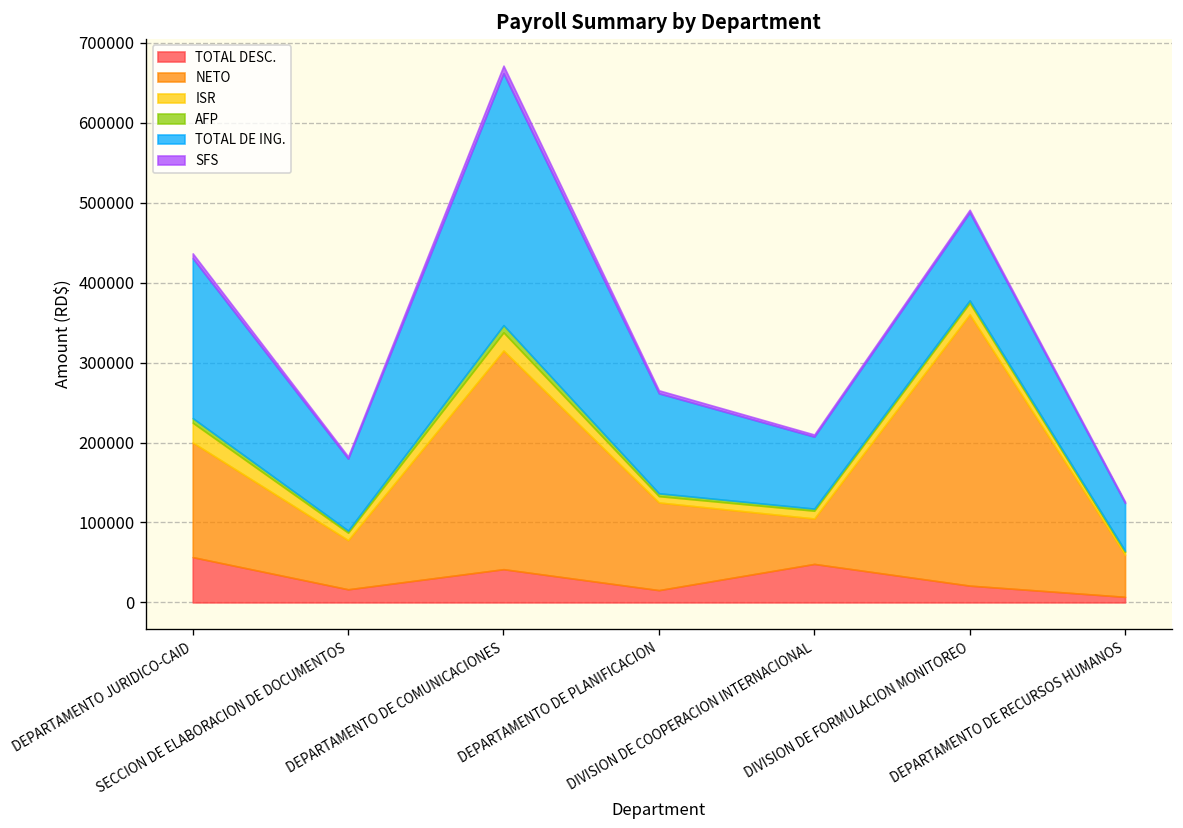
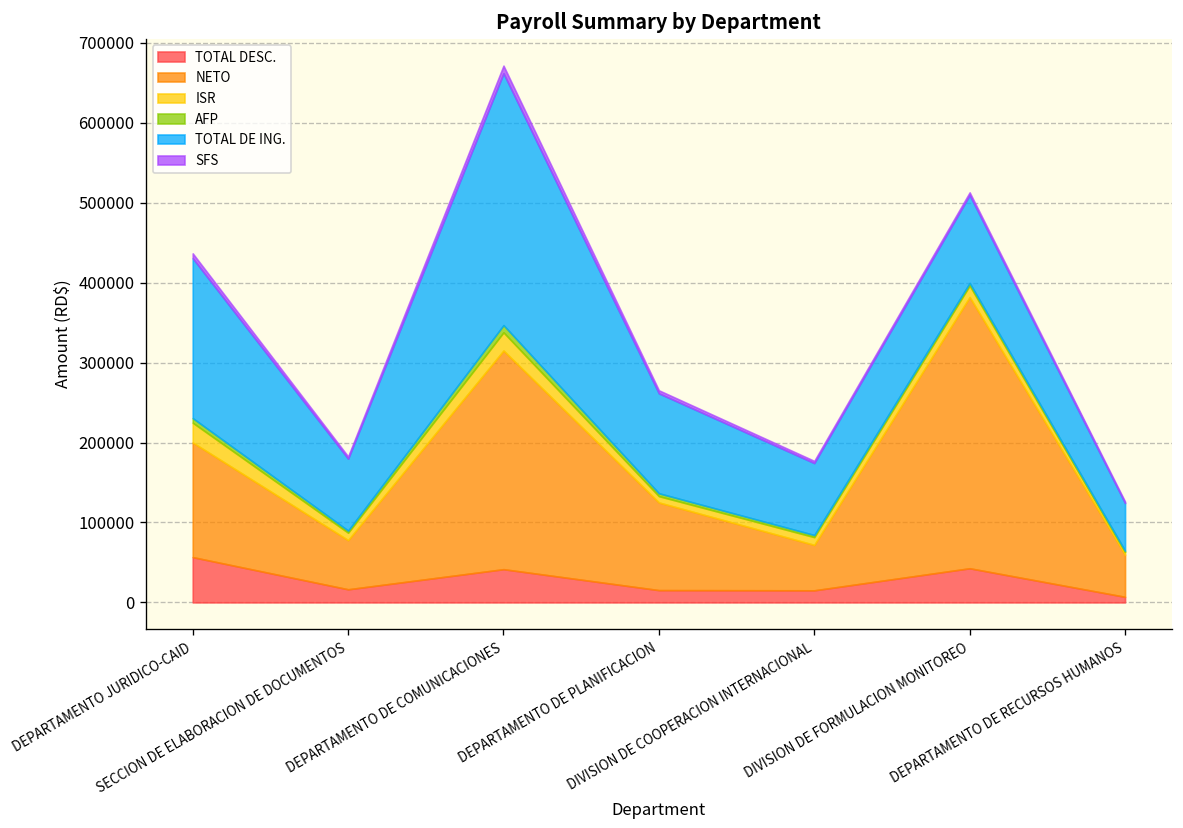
  {
    "TOTAL DESC.": {
      "DEPARTAMENTO JURIDICO-CAID": 60000,
      "SECCION DE ELABORACION DE DOCUMENTOS": 20000,
      "DEPARTAMENTO DE COMUNICACIONES": 40000,
      "DEPARTAMENTO DE PLANIFICACION": 20000,
-     "DIVISION DE COOPERACION INTERNACIONAL": 50000,
-     "DIVISION DE FORMULACION MONITOREO": 20000,
+     "DIVISION DE COOPERACION INTERNACIONAL": 20000,
+     "DIVISION DE FORMULACION MONITOREO": 40000,
      "DEPARTAMENTO DE RECURSOS HUMANOS": 10000
    },
    "NETO": {
      "DEPARTAMENTO JURIDICO-CAID": 140000,
      "SECCION DE ELABORACION DE DOCUMENTOS": 60000,
      "DEPARTAMENTO DE COMUNICACIONES": 270000,
      "DEPARTAMENTO DE PLANIFICACION": 110000,
      "DIVISION DE COOPERACION INTERNACIONAL": 60000,
      "DIVISION DE FORMULACION MONITOREO": 340000
    },
    "ISR": {
      "DEPARTAMENTO JURIDICO-CAID": 20000,
      "DEPARTAMENTO DE COMUNICACIONES": 20000
    },
    "AFP": {
      "DEPARTAMENTO JURIDICO-CAID": 10000,
      "DEPARTAMENTO DE COMUNICACIONES": 10000
    },
    "TOTAL DE ING.": {
      "DEPARTAMENTO JURIDICO-CAID": 200000,
      "DEPARTAMENTO DE COMUNICACIONES": 320000
    },
    "SFS": {
      "DEPARTAMENTO JURIDICO-CAID": 10000,
      "DEPARTAMENTO DE COMUNICACIONES": 10000
    }
  }
